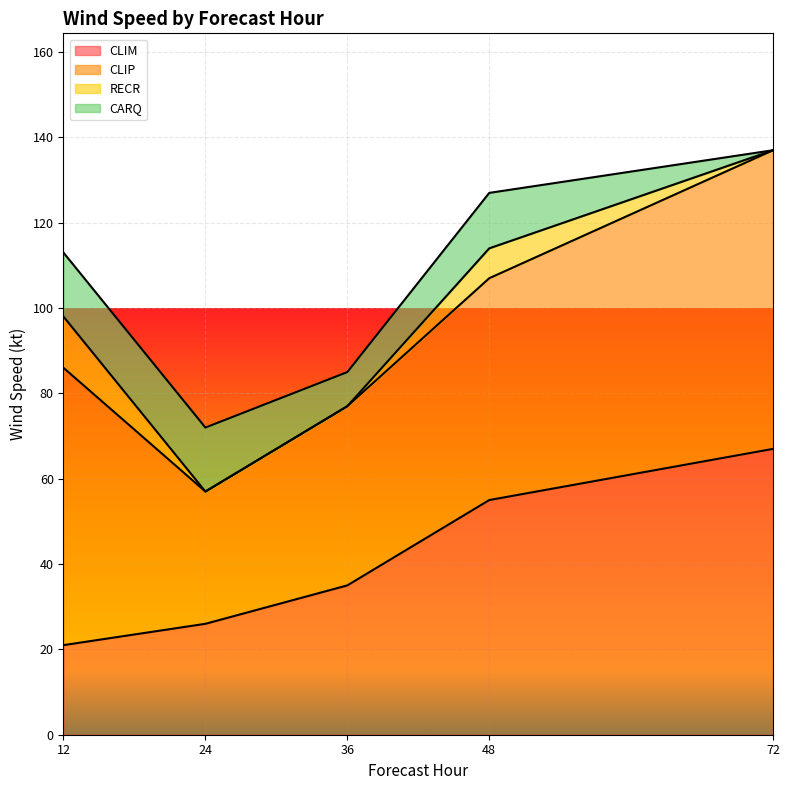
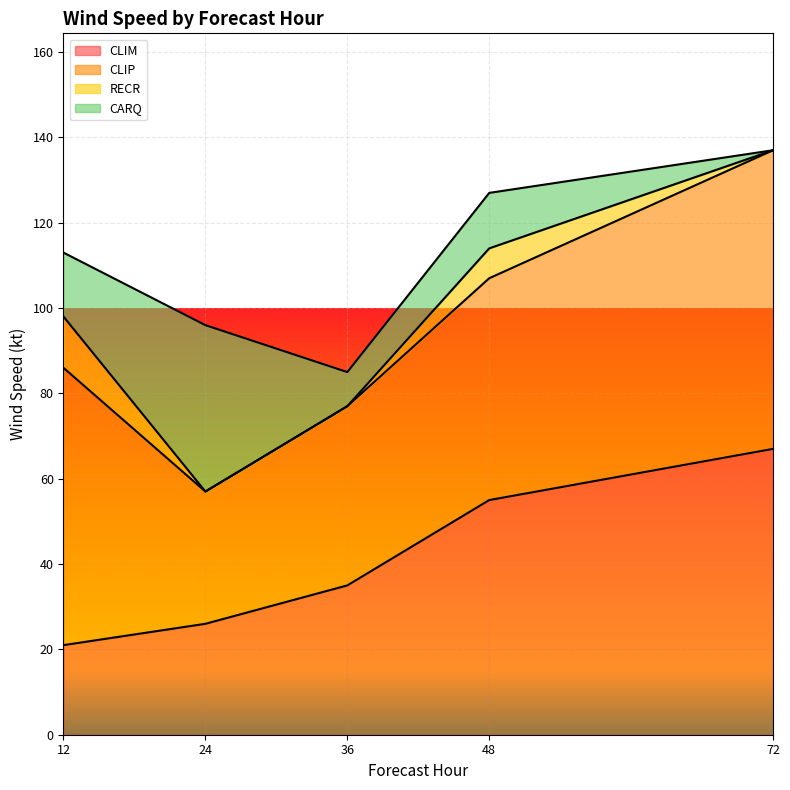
  {
    "CLIM": {
      "12": 21,
      "24": 26,
      "36": 35,
      "48": 55,
      "72": 67
    },
    "CLIP": {
      "12": 65,
      "48": 52
    },
    "RECR": {
      "12": 12,
      "48": 7
    },
    "CARQ": {
      "12": 15,
-     "24": 15,
+     "24": 39,
      "36": 8,
      "48": 13
    }
  }
